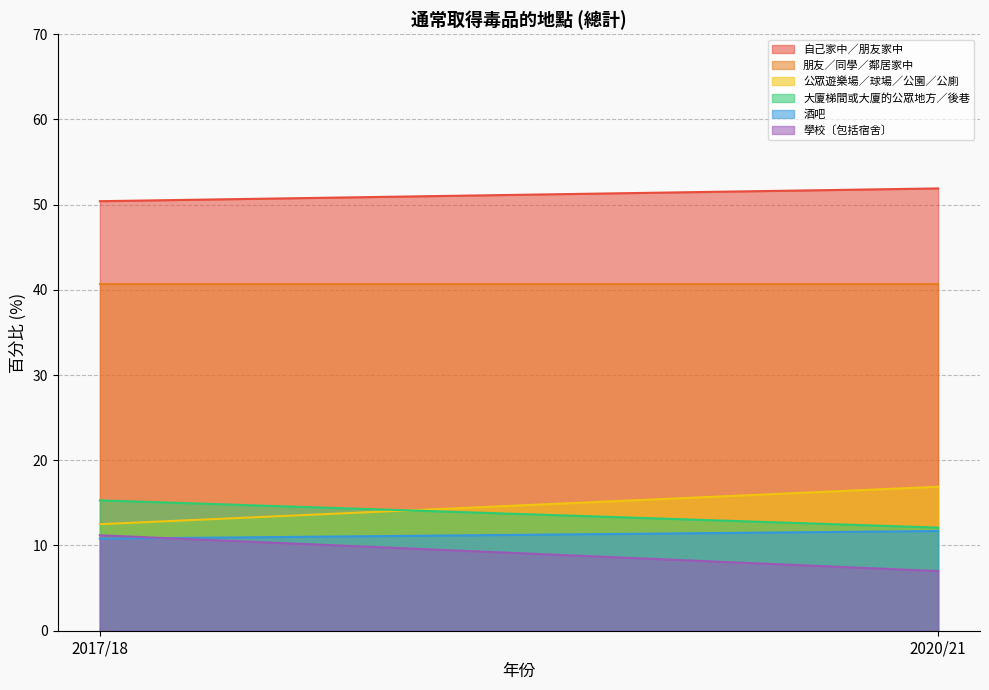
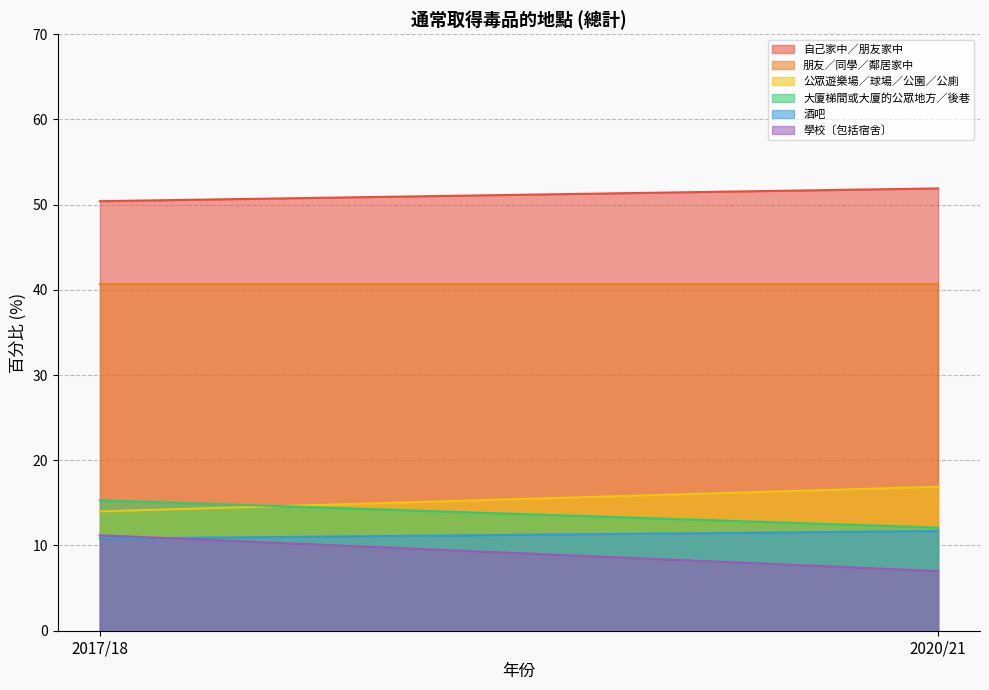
  {
    "公眾遊樂場／球場／公園／公廁": {
-     "2017/18": 13,
+     "2017/18": 14,
      "2020/21": 17
    },
    "大廈梯間或大廈的公眾地方／後巷": {
      "2017/18": 15,
      "2020/21": 12
    },
    "酒吧": {
      "2017/18": 11,
      "2020/21": 12
    },
    "學校〔包括宿舍〕": {
      "2017/18": 11,
      "2020/21": 7
    }
  }
